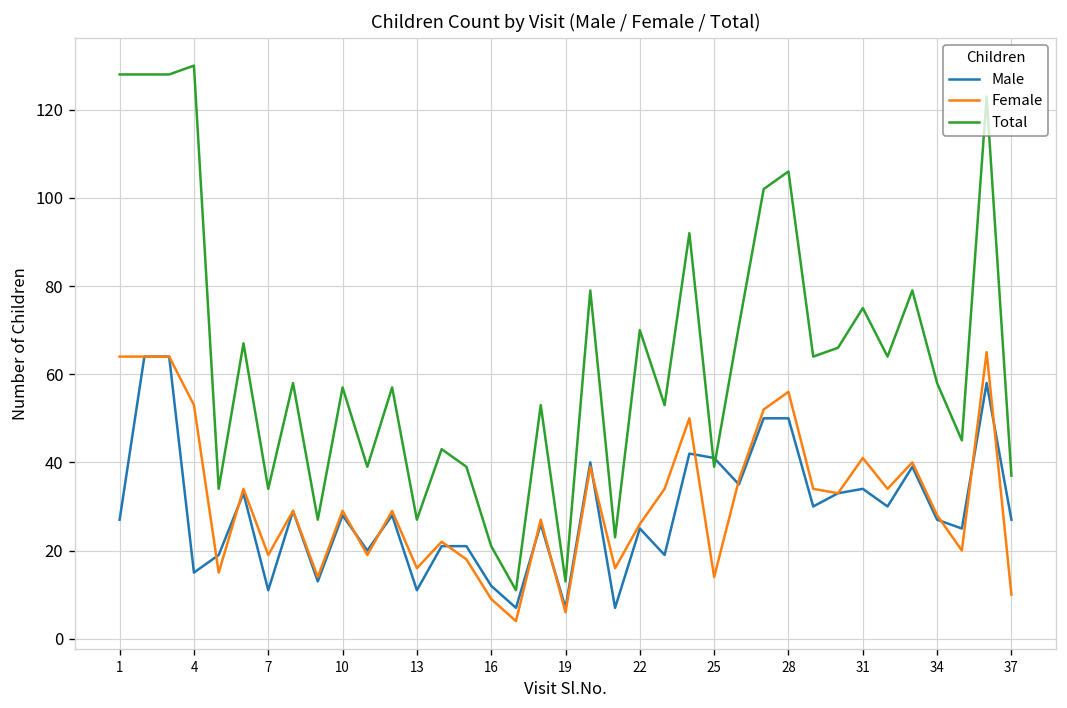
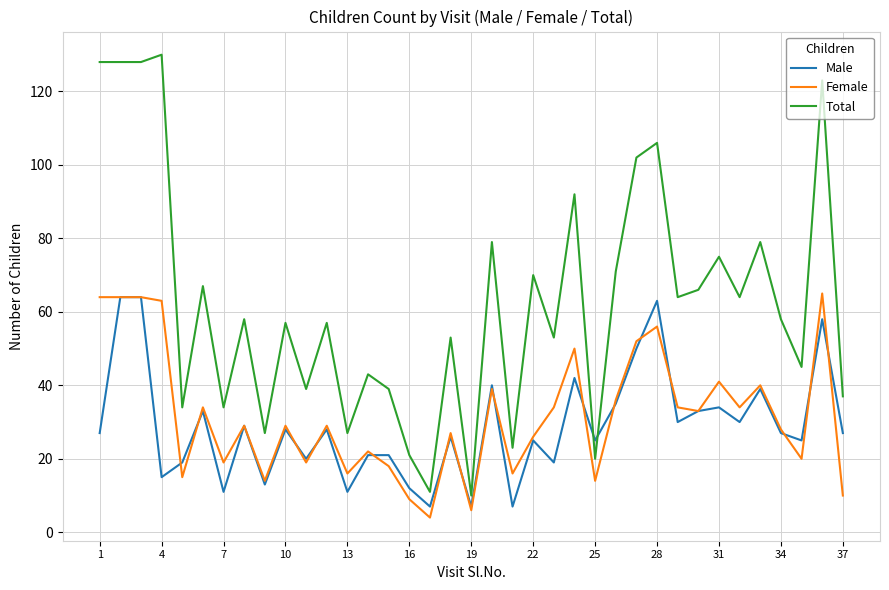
  {
    "Male": {
      "1": 27,
      "4": 15,
      "7": 11,
      "10": 28,
      "13": 11,
      "16": 12,
      "19": 7,
      "22": 25,
-     "25": 41,
-     "28": 50,
+     "25": 25,
+     "28": 63,
      "31": 34,
      "34": 27,
      "37": 27
    },
    "Female": {
      "1": 64,
-     "4": 53,
+     "4": 63,
      "7": 19,
      "10": 29,
      "13": 16,
      "16": 9,
      "19": 6,
      "22": 26,
      "25": 14,
      "28": 56,
      "31": 41,
      "34": 28,
      "37": 10
    },
    "Total": {
      "1": 128,
      "4": 130,
      "7": 34,
      "10": 57,
      "13": 27,
      "16": 21,
-     "19": 13,
+     "19": 10,
      "22": 70,
-     "25": 39,
+     "25": 20,
      "28": 106,
      "31": 75,
      "34": 58,
      "37": 37
    }
  }
